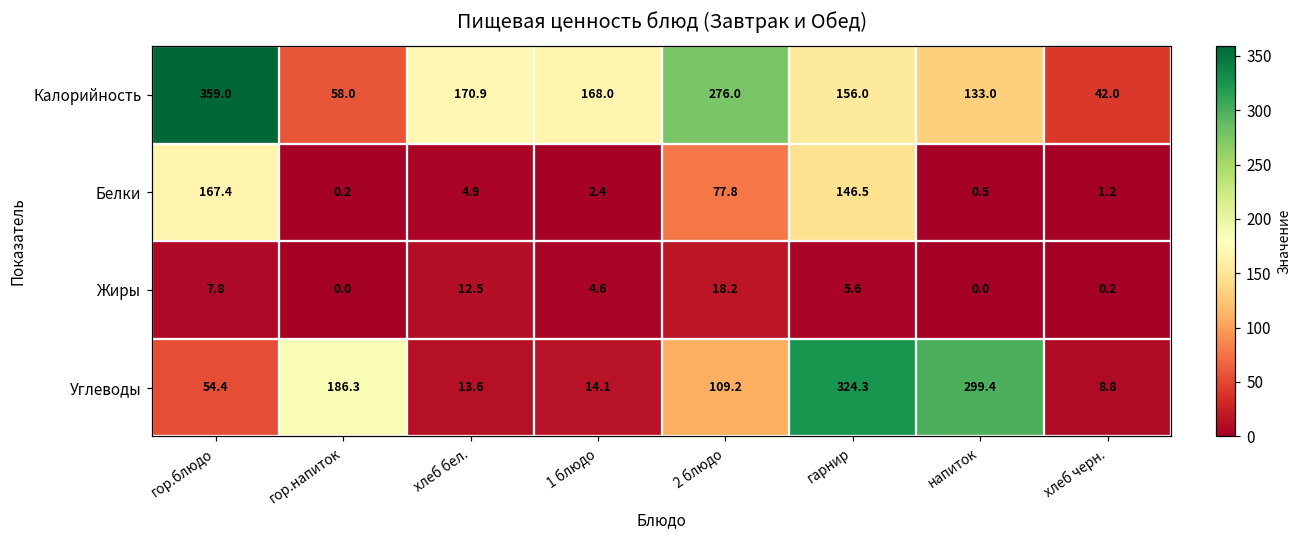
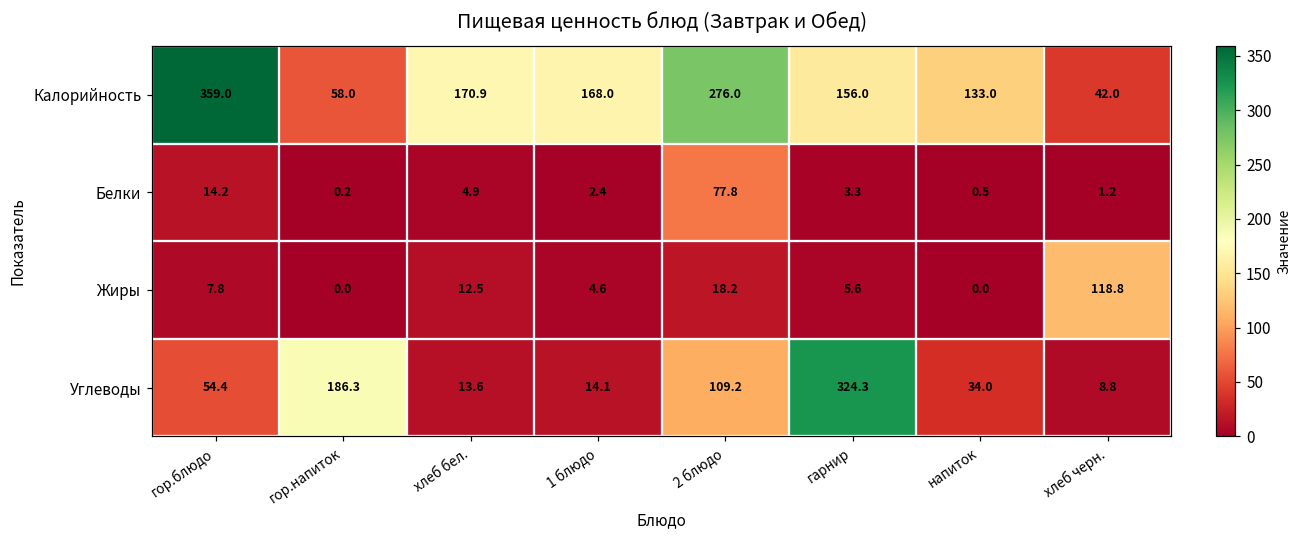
  {
    "Калорийность": {
      "гор.блюдо": 359.0,
      "гор.напиток": 58.0,
      "хлеб бел.": 170.9,
      "1 блюдо": 168.0,
      "2 блюдо": 276.0,
      "гарнир": 156.0,
      "напиток": 133.0,
      "хлеб черн.": 42.0
    },
    "Белки": {
-     "гор.блюдо": 167.4,
+     "гор.блюдо": 14.2,
      "гор.напиток": 0.2,
      "хлеб бел.": 4.9,
      "1 блюдо": 2.4,
      "2 блюдо": 77.8,
-     "гарнир": 146.5,
+     "гарнир": 3.3,
      "напиток": 0.5,
      "хлеб черн.": 1.2
    },
    "Жиры": {
      "гор.блюдо": 7.8,
      "гор.напиток": 0.0,
      "хлеб бел.": 12.5,
      "1 блюдо": 4.6,
      "2 блюдо": 18.2,
      "гарнир": 5.6,
      "напиток": 0.0,
-     "хлеб черн.": 0.2
+     "хлеб черн.": 118.8
    },
    "Углеводы": {
      "гор.блюдо": 54.4,
      "гор.напиток": 186.3,
      "хлеб бел.": 13.6,
      "1 блюдо": 14.1,
      "2 блюдо": 109.2,
      "гарнир": 324.3,
-     "напиток": 299.4,
+     "напиток": 34.0,
      "хлеб черн.": 8.8
    }
  }
